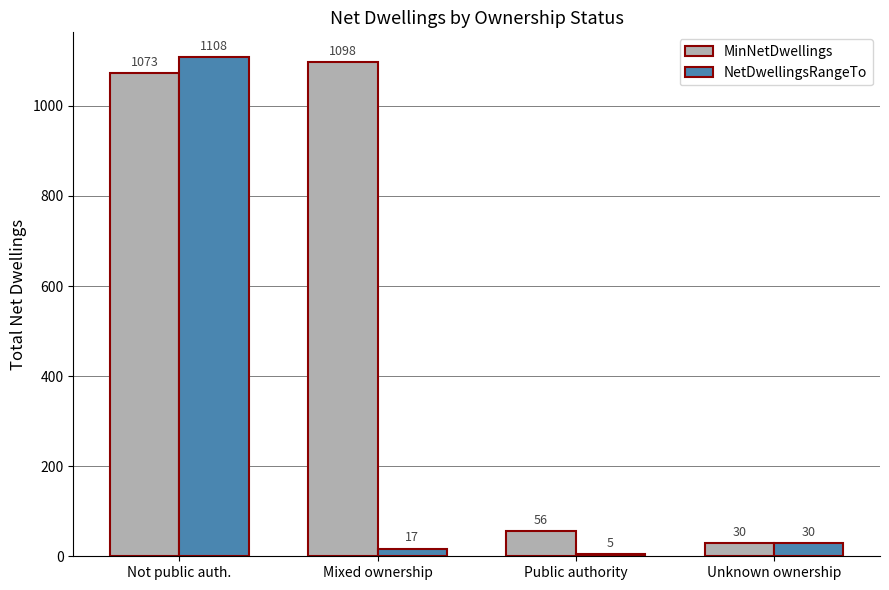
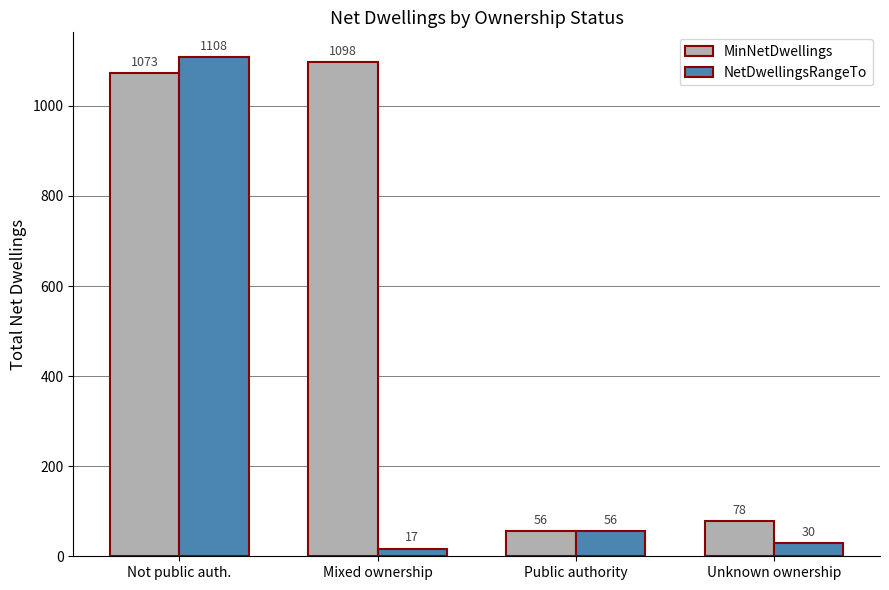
  {
    "MinNetDwellings": {
      "Not public auth.": 1073,
      "Mixed ownership": 1098,
      "Public authority": 56,
-     "Unknown ownership": 30
+     "Unknown ownership": 78
    },
    "NetDwellingsRangeTo": {
      "Not public auth.": 1108,
      "Mixed ownership": 17,
-     "Public authority": 5,
+     "Public authority": 56,
      "Unknown ownership": 30
    }
  }
